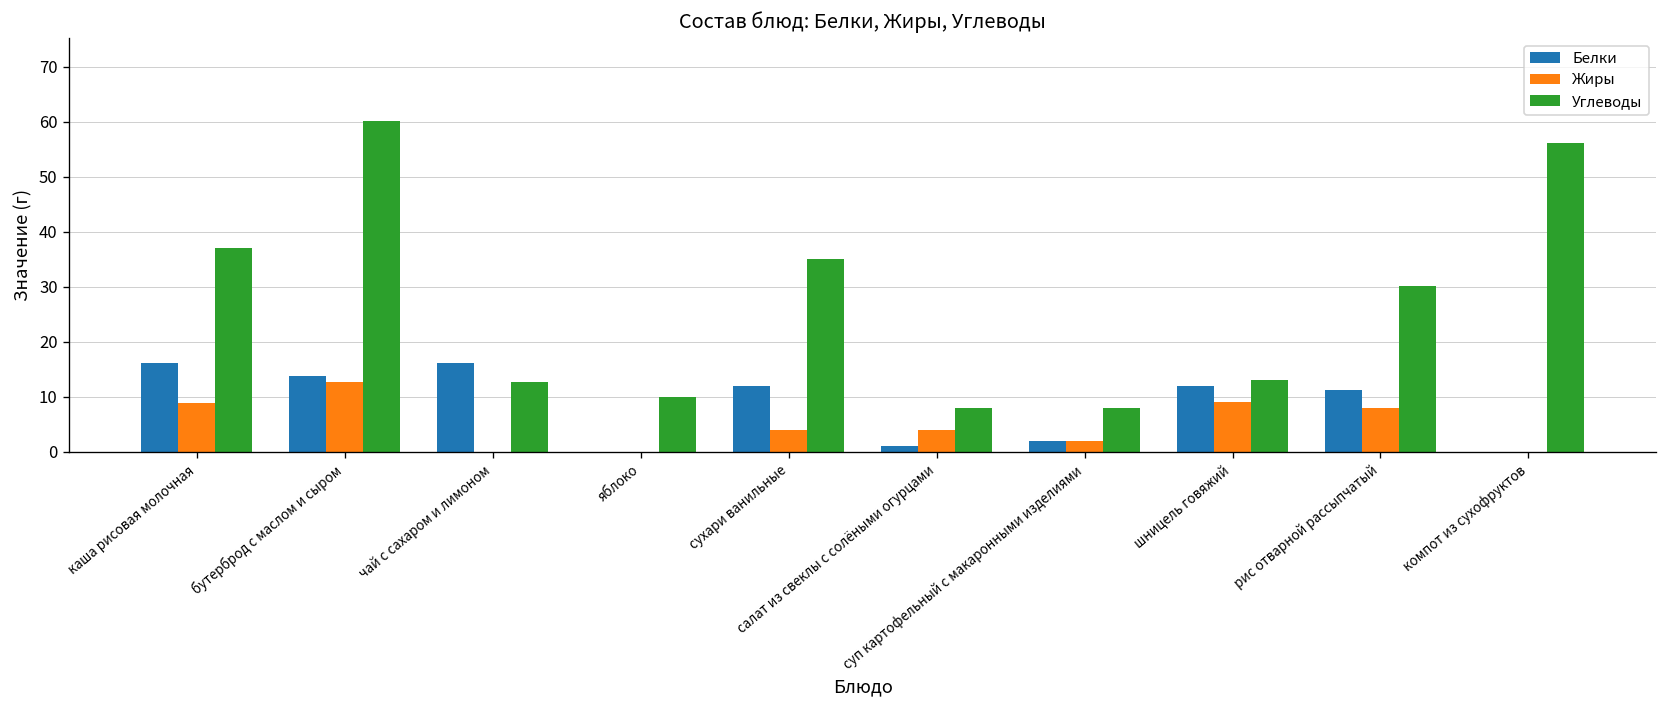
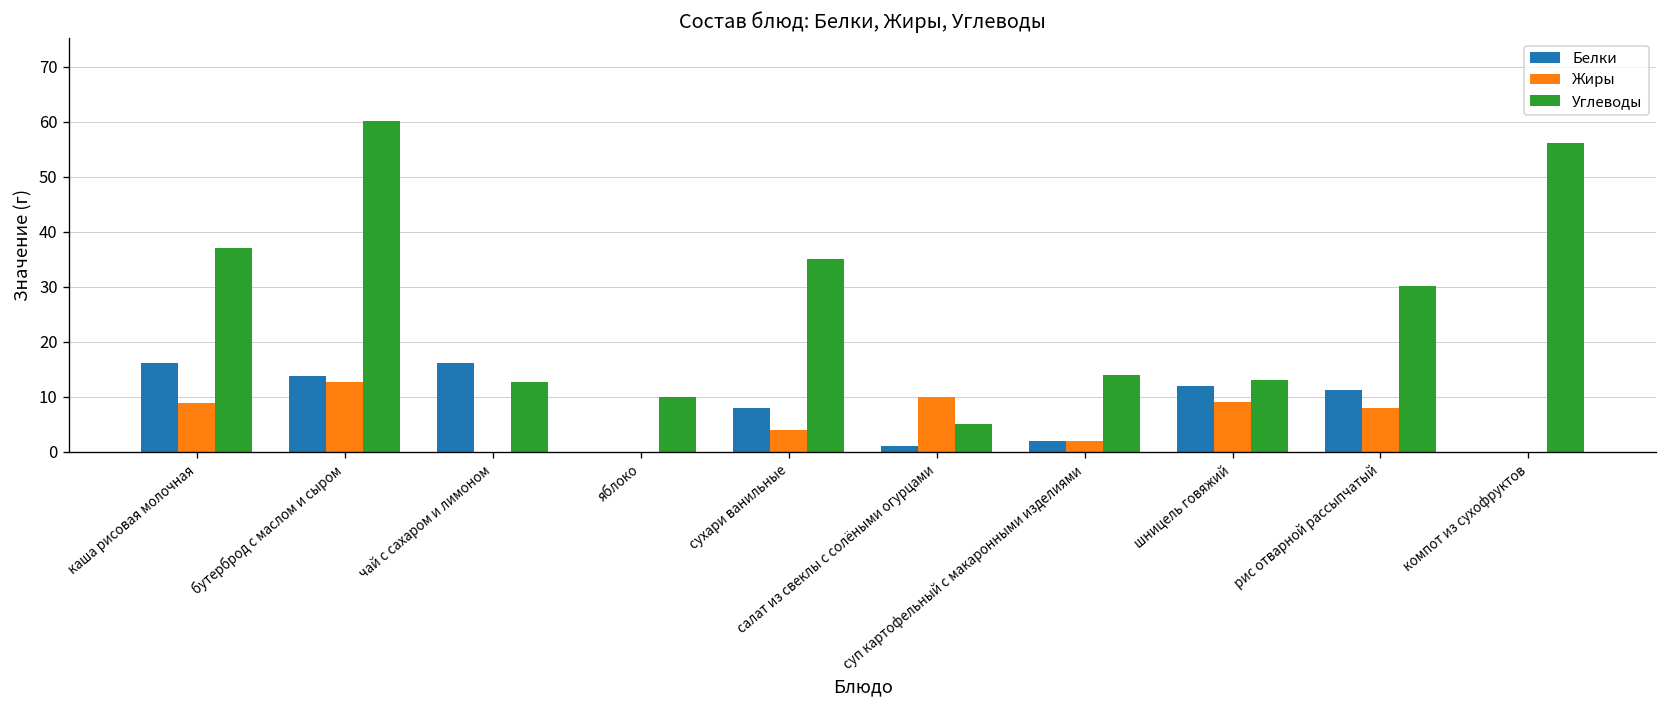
  {
    "Белки": {
      "каша рисовая молочная": 16,
      "бутерброд с маслом и сыром": 14,
      "чай с сахаром и лимоном": 16,
      "яблоко": 0,
-     "сухари ванильные": 12,
+     "сухари ванильные": 8,
      "салат из свеклы с солёными огурцами": 1,
      "суп картофельный с макаронными изделиями": 2,
      "шницель говяжий": 12,
      "рис отварной рассыпчатый": 11,
      "компот из сухофруктов": 0
    },
    "Жиры": {
      "каша рисовая молочная": 9,
      "бутерброд с маслом и сыром": 13,
      "чай с сахаром и лимоном": 0,
      "яблоко": 0,
      "сухари ванильные": 4,
-     "салат из свеклы с солёными огурцами": 4,
+     "салат из свеклы с солёными огурцами": 10,
      "суп картофельный с макаронными изделиями": 2,
      "шницель говяжий": 9,
      "рис отварной рассыпчатый": 8,
      "компот из сухофруктов": 0
    },
    "Углеводы": {
      "каша рисовая молочная": 37,
      "бутерброд с маслом и сыром": 60,
      "чай с сахаром и лимоном": 13,
      "яблоко": 10,
      "сухари ванильные": 35,
-     "салат из свеклы с солёными огурцами": 8,
-     "суп картофельный с макаронными изделиями": 8,
+     "салат из свеклы с солёными огурцами": 5,
+     "суп картофельный с макаронными изделиями": 14,
      "шницель говяжий": 13,
      "рис отварной рассыпчатый": 30,
      "компот из сухофруктов": 56
    }
  }
